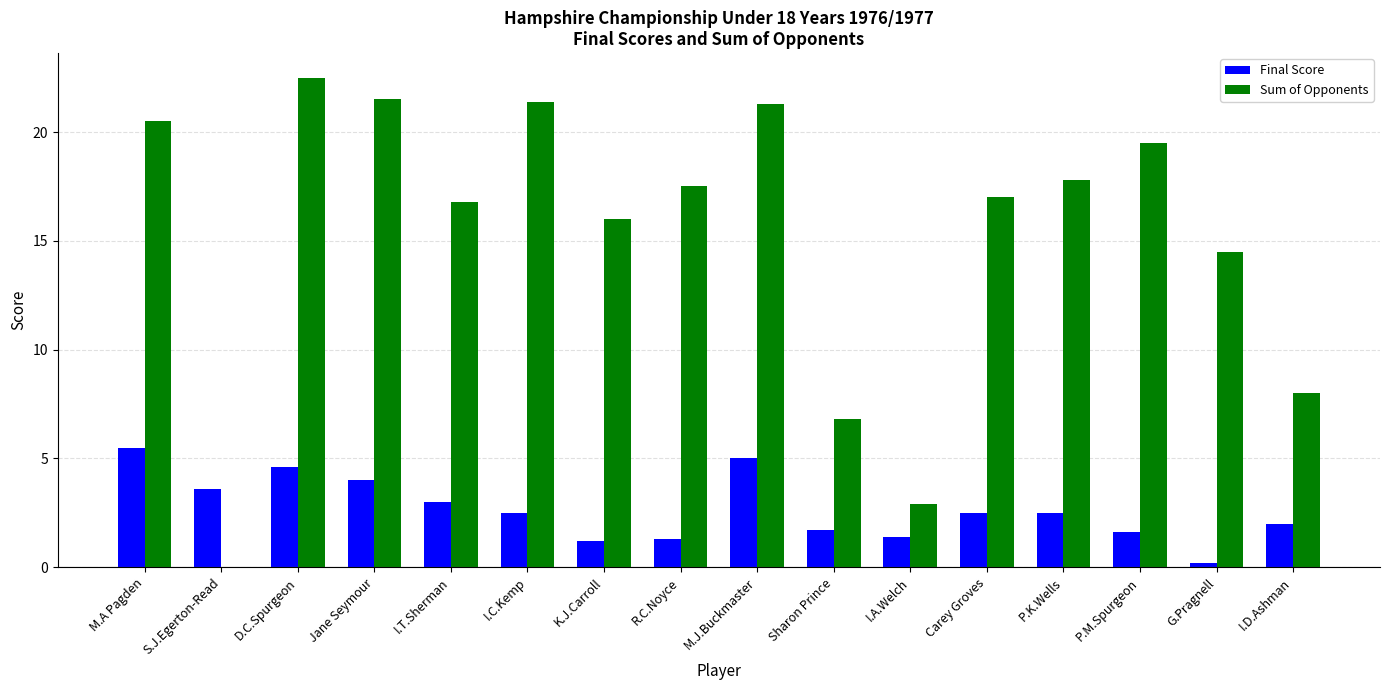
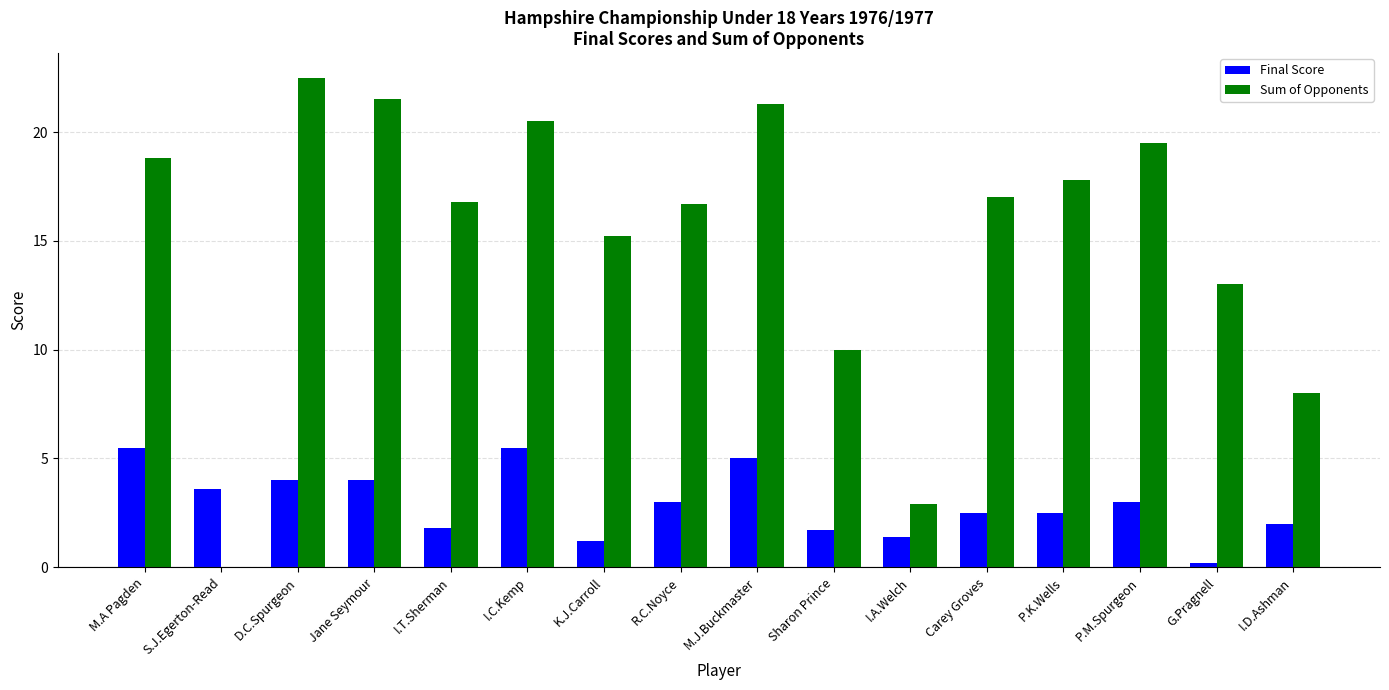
  {
    "Final Score": {
      "M.A Pagden": 5.5,
      "S.J.Egerton-Read": 3.6,
-     "D.C.Spurgeon": 4.6,
+     "D.C.Spurgeon": 4.0,
      "Jane Seymour": 4.0,
-     "I.T.Sherman": 3.0,
-     "I.C.Kemp": 2.5,
+     "I.T.Sherman": 1.8,
+     "I.C.Kemp": 5.5,
      "K.J.Carroll": 1.2,
-     "R.C.Noyce": 1.3,
+     "R.C.Noyce": 3.0,
      "M.J.Buckmaster": 5.0,
      "Sharon Prince": 1.7,
      "I.A.Welch": 1.4,
      "Carey Groves": 2.5,
      "P.K.Wells": 2.5,
-     "P.M.Spurgeon": 1.6,
+     "P.M.Spurgeon": 3.0,
      "G.Pragnell": 0.2,
      "I.D.Ashman": 2.0
    },
    "Sum of Opponents": {
-     "M.A Pagden": 20.5,
+     "M.A Pagden": 18.8,
      "S.J.Egerton-Read": 0.0,
      "D.C.Spurgeon": 22.5,
      "Jane Seymour": 21.5,
      "I.T.Sherman": 16.8,
-     "I.C.Kemp": 21.4,
-     "K.J.Carroll": 16.0,
-     "R.C.Noyce": 17.5,
+     "I.C.Kemp": 20.5,
+     "K.J.Carroll": 15.2,
+     "R.C.Noyce": 16.7,
      "M.J.Buckmaster": 21.3,
-     "Sharon Prince": 6.8,
+     "Sharon Prince": 10.0,
      "I.A.Welch": 2.9,
      "Carey Groves": 17.0,
      "P.K.Wells": 17.8,
      "P.M.Spurgeon": 19.5,
-     "G.Pragnell": 14.5,
+     "G.Pragnell": 13.0,
      "I.D.Ashman": 8.0
    }
  }
